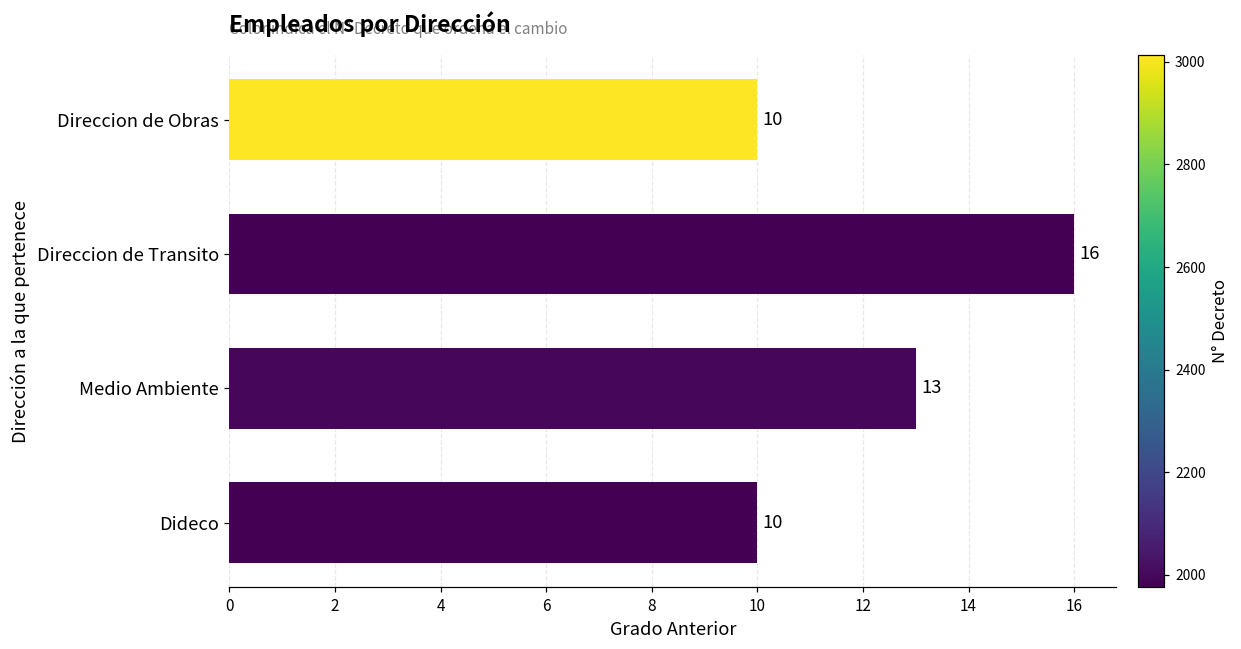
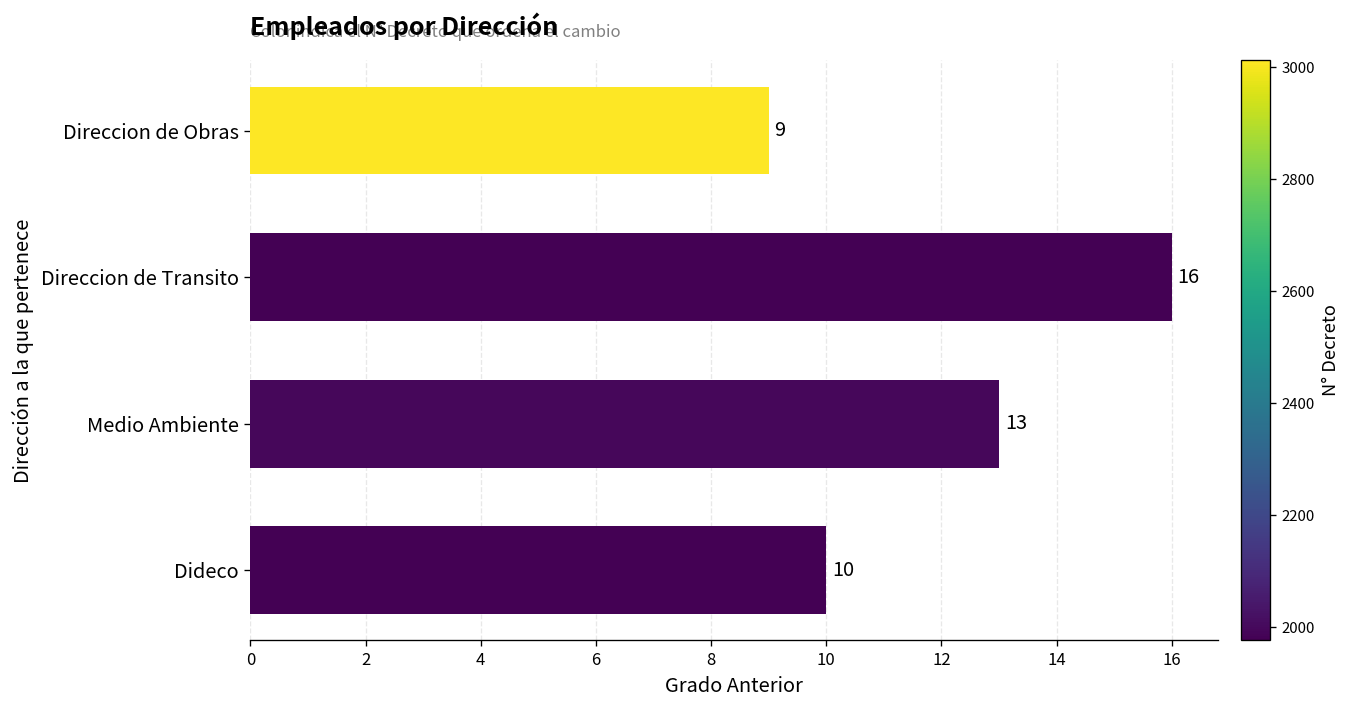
  {
-   "Direccion de Obras": 10,
+   "Direccion de Obras": 9,
    "Direccion de Transito": 16,
    "Medio Ambiente": 13,
    "Dideco": 10
  }
